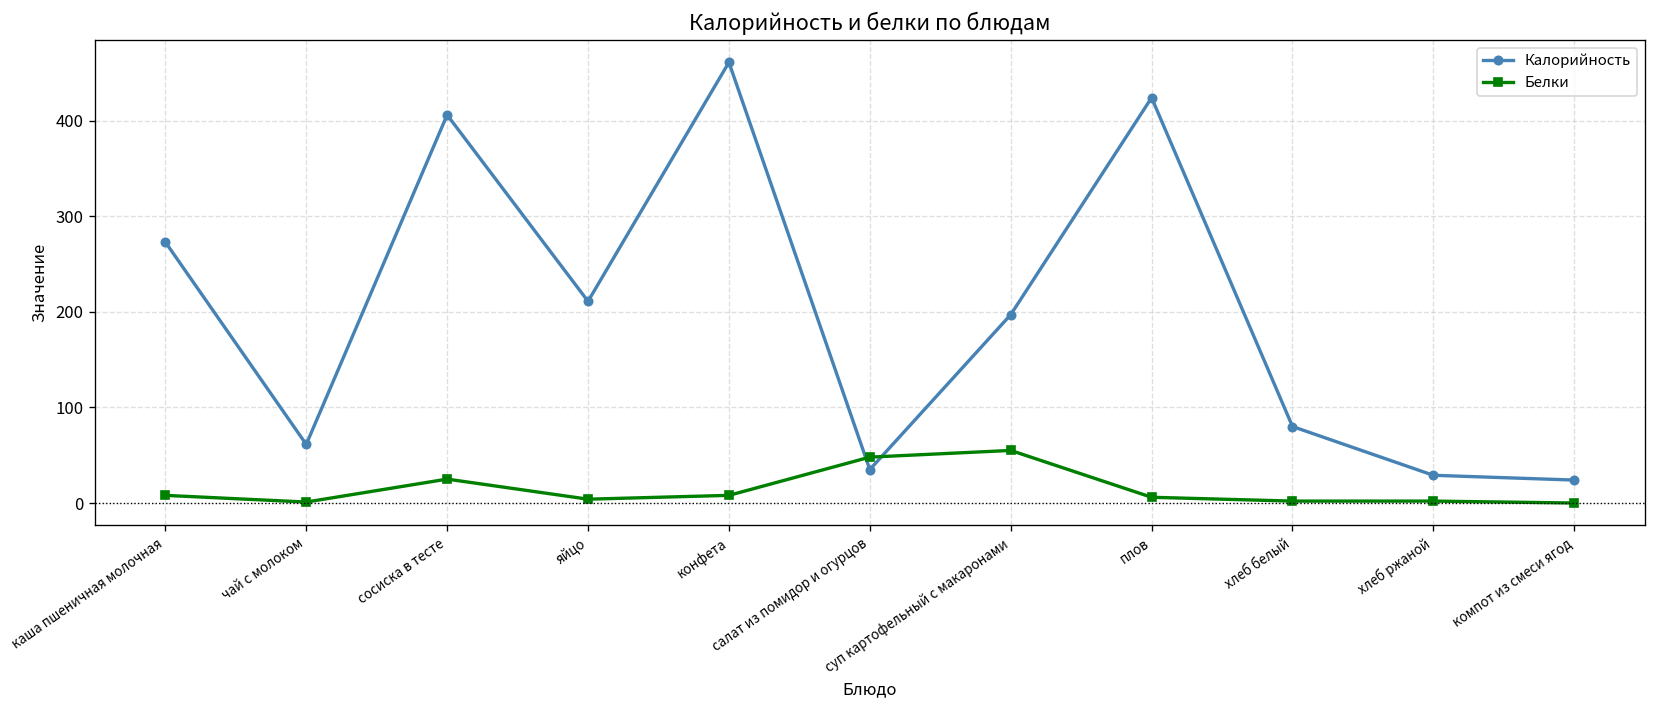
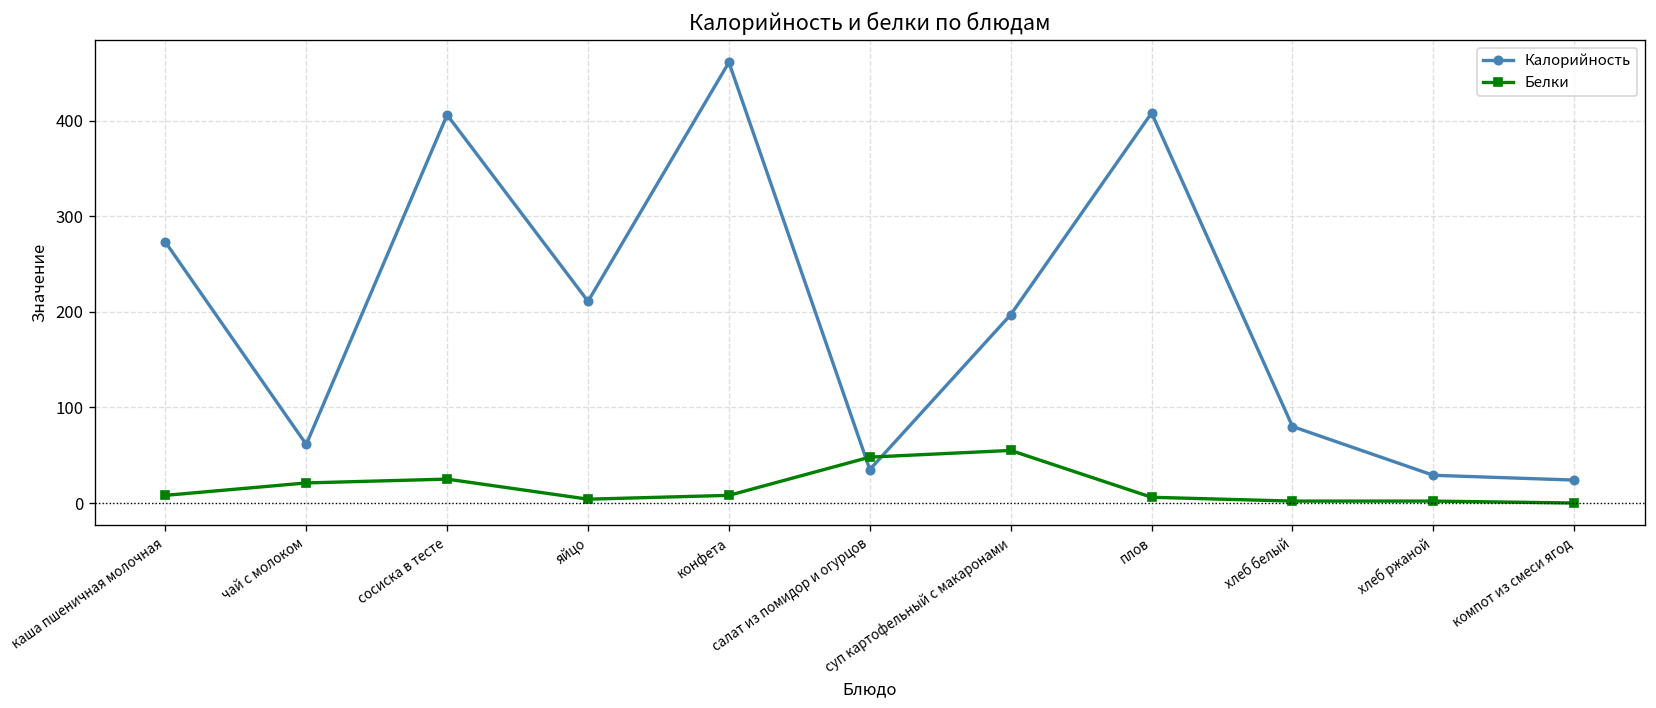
  {
    "Калорийность": {
      "каша пшеничная молочная": 270,
      "чай с молоком": 60,
      "сосиска в тесте": 410,
      "яйцо": 210,
      "конфета": 460,
      "салат из помидор и огурцов": 40,
      "суп картофельный с макаронами": 200,
-     "плов": 420,
+     "плов": 410,
      "хлеб белый": 80,
      "хлеб ржаной": 30,
      "компот из смеси ягод": 20
    },
    "Белки": {
      "каша пшеничная молочная": 10,
-     "чай с молоком": 0,
+     "чай с молоком": 20,
      "сосиска в тесте": 30,
      "яйцо": 0,
      "конфета": 10,
      "салат из помидор и огурцов": 50,
      "суп картофельный с макаронами": 60,
      "плов": 10,
      "хлеб белый": 0,
      "хлеб ржаной": 0,
      "компот из смеси ягод": 0
    }
  }
